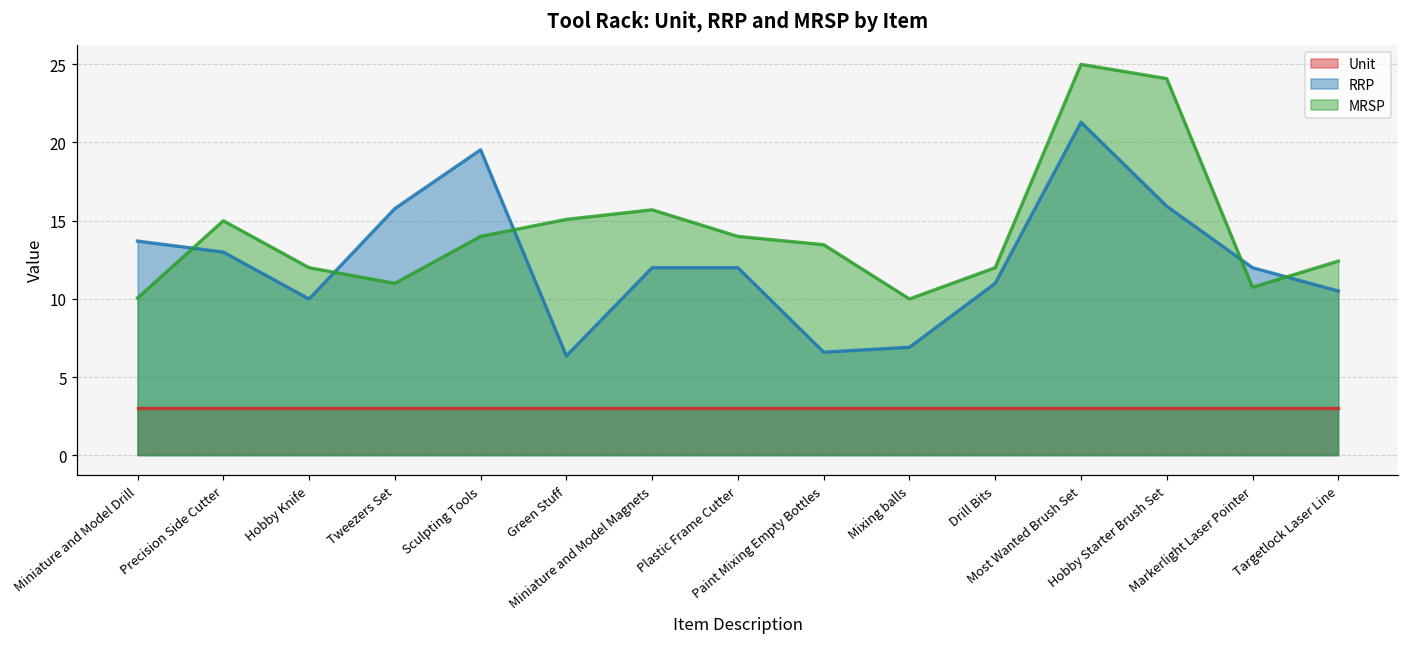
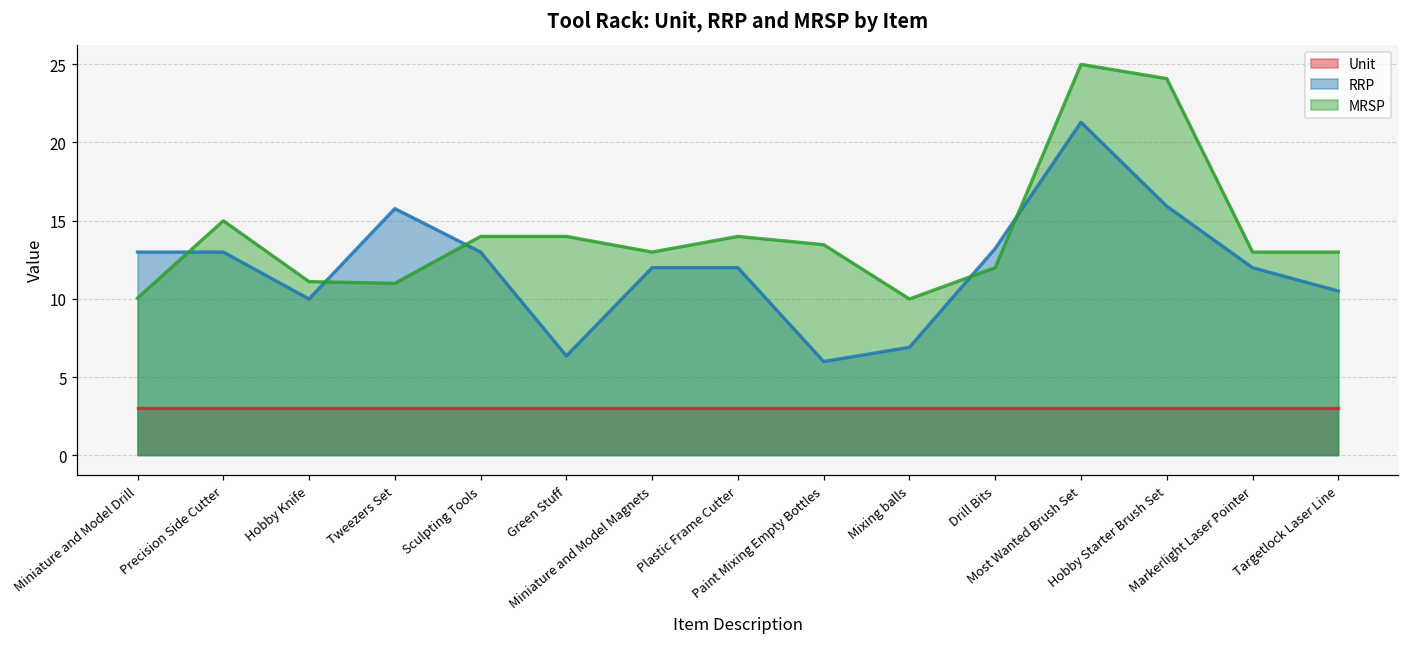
  {
    "Unit": {
      "Miniature and Model Drill": 3.0,
      "Precision Side Cutter": 3.0,
      "Hobby Knife": 3.0,
      "Tweezers Set": 3.0,
      "Sculpting Tools": 3.0,
      "Green Stuff": 3.0,
      "Miniature and Model Magnets": 3.0,
      "Plastic Frame Cutter": 3.0,
      "Paint Mixing Empty Bottles": 3.0,
      "Mixing balls": 3.0,
      "Drill Bits": 3.0,
      "Most Wanted Brush Set": 3.0,
      "Hobby Starter Brush Set": 3.0,
      "Markerlight Laser Pointer": 3.0,
      "Targetlock Laser Line": 3.0
    },
    "RRP": {
-     "Miniature and Model Drill": 13.7,
+     "Miniature and Model Drill": 13.0,
      "Precision Side Cutter": 13.0,
      "Hobby Knife": 10.0,
      "Tweezers Set": 15.8,
-     "Sculpting Tools": 19.5,
+     "Sculpting Tools": 13.0,
      "Green Stuff": 6.4,
      "Miniature and Model Magnets": 12.0,
      "Plastic Frame Cutter": 12.0,
-     "Paint Mixing Empty Bottles": 6.6,
+     "Paint Mixing Empty Bottles": 6.0,
      "Mixing balls": 6.9,
-     "Drill Bits": 11.0,
+     "Drill Bits": 13.2,
      "Most Wanted Brush Set": 21.3,
      "Hobby Starter Brush Set": 15.9,
      "Markerlight Laser Pointer": 12.0,
      "Targetlock Laser Line": 10.5
    },
    "MRSP": {
      "Miniature and Model Drill": 10.1,
      "Precision Side Cutter": 15.0,
-     "Hobby Knife": 12.0,
+     "Hobby Knife": 11.1,
      "Tweezers Set": 11.0,
      "Sculpting Tools": 14.0,
-     "Green Stuff": 15.1,
-     "Miniature and Model Magnets": 15.7,
+     "Green Stuff": 14.0,
+     "Miniature and Model Magnets": 13.0,
      "Plastic Frame Cutter": 14.0,
      "Paint Mixing Empty Bottles": 13.5,
      "Mixing balls": 10.0,
      "Drill Bits": 12.0,
      "Most Wanted Brush Set": 25.0,
      "Hobby Starter Brush Set": 24.1,
-     "Markerlight Laser Pointer": 10.7,
-     "Targetlock Laser Line": 12.4
+     "Markerlight Laser Pointer": 13.0,
+     "Targetlock Laser Line": 13.0
    }
  }
